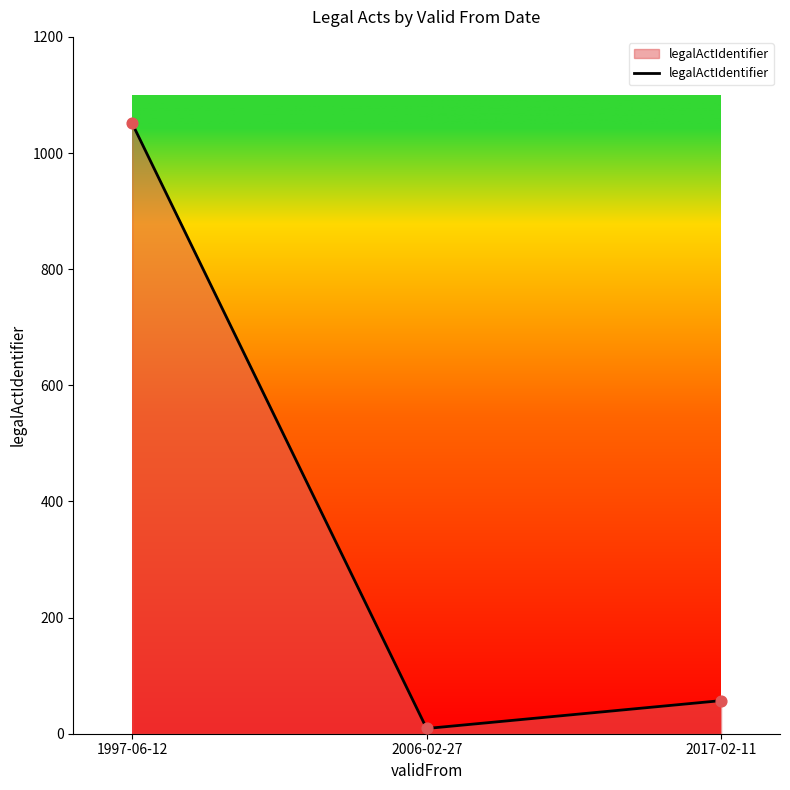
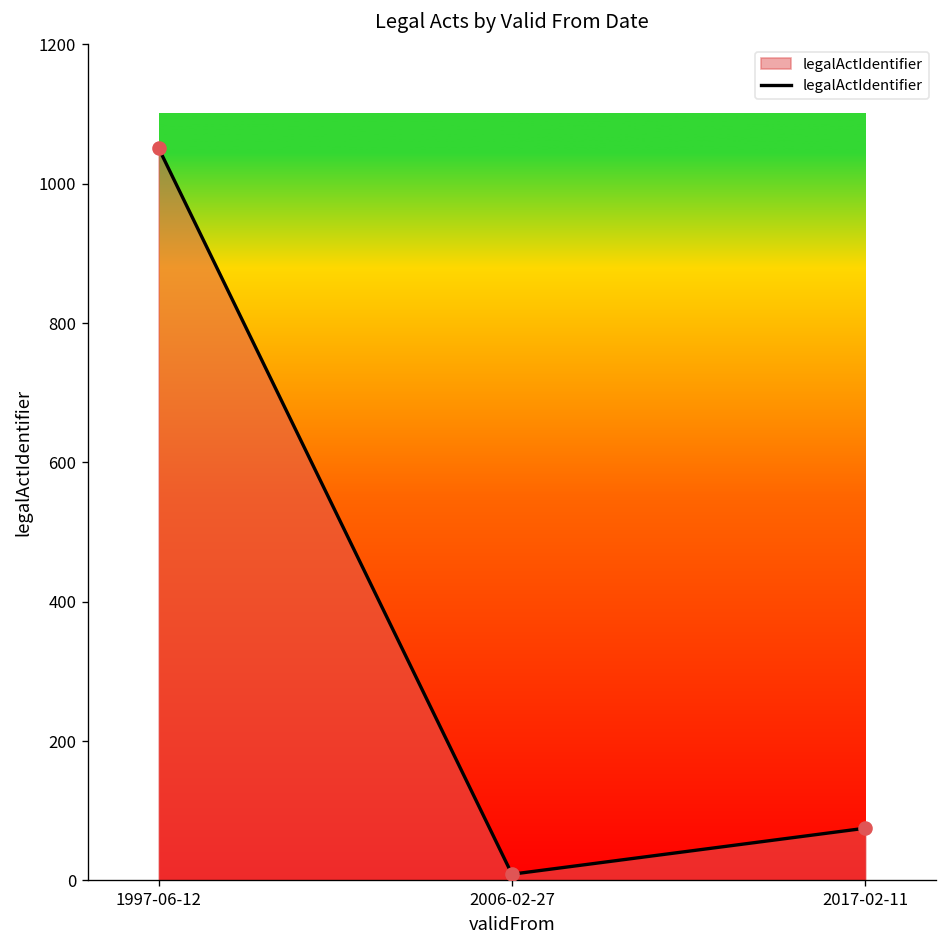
  {
    "1997-06-12": 1050,
    "2006-02-27": 10,
-   "2017-02-11": 60
+   "2017-02-11": 80
  }
